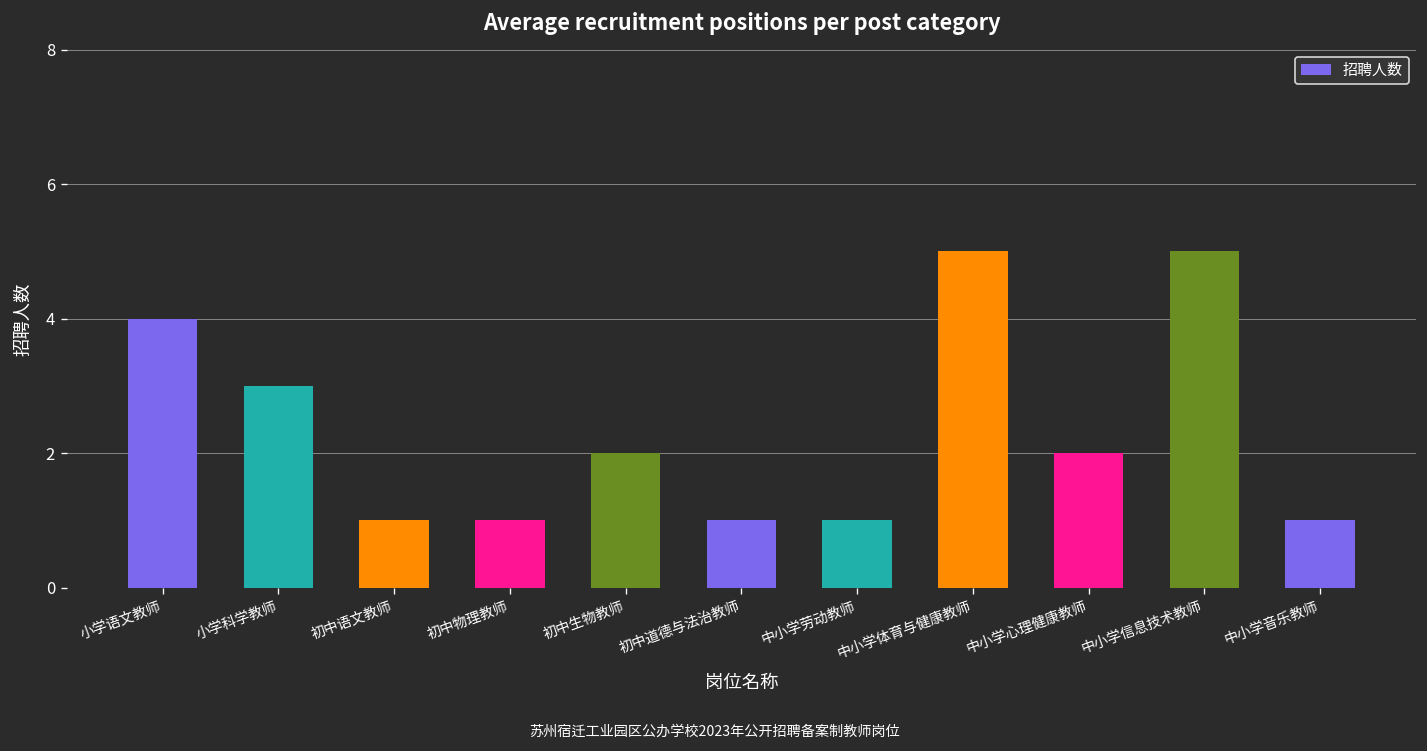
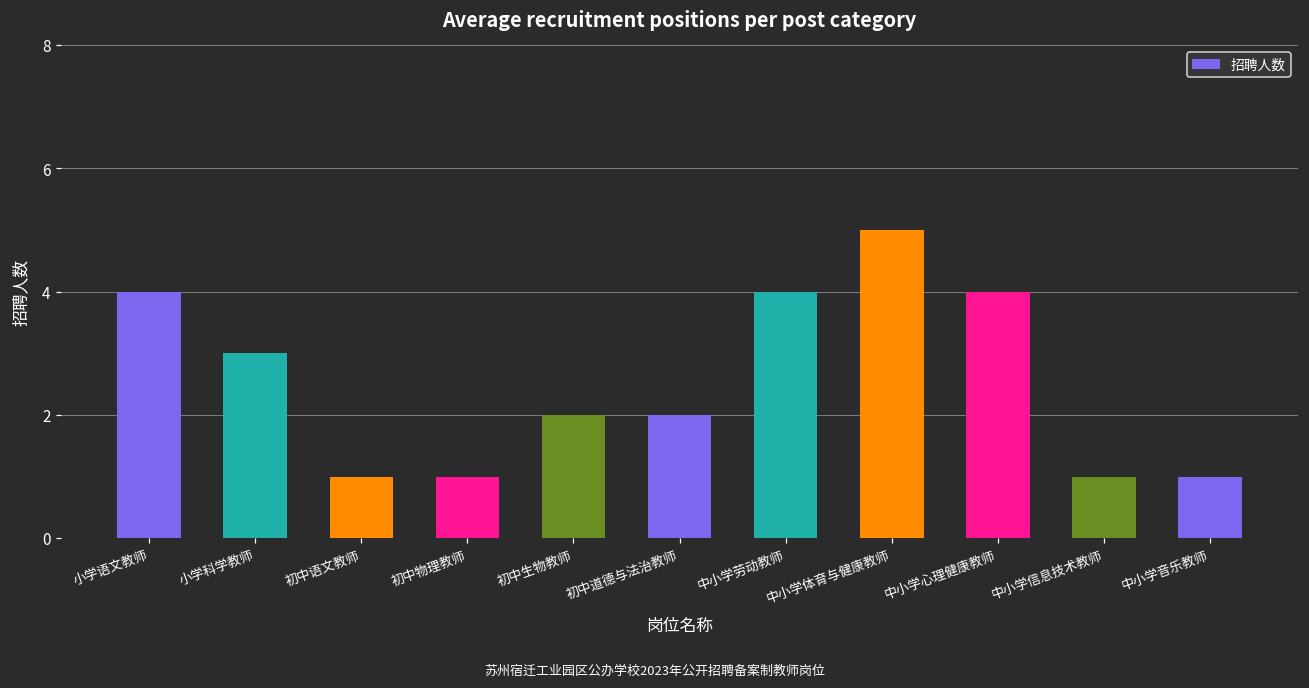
  {
    "小学语文教师": 4,
    "小学科学教师": 3,
    "初中语文教师": 1,
    "初中物理教师": 1,
    "初中生物教师": 2,
-   "初中道德与法治教师": 1,
-   "中小学劳动教师": 1,
+   "初中道德与法治教师": 2,
+   "中小学劳动教师": 4,
    "中小学体育与健康教师": 5,
-   "中小学心理健康教师": 2,
-   "中小学信息技术教师": 5,
+   "中小学心理健康教师": 4,
+   "中小学信息技术教师": 1,
    "中小学音乐教师": 1
  }
